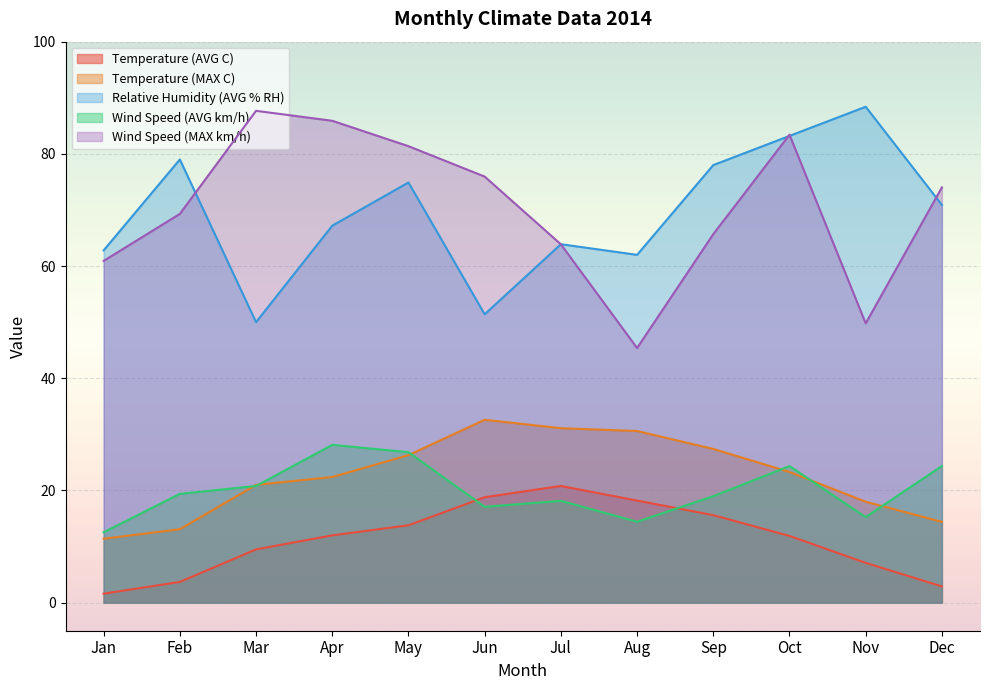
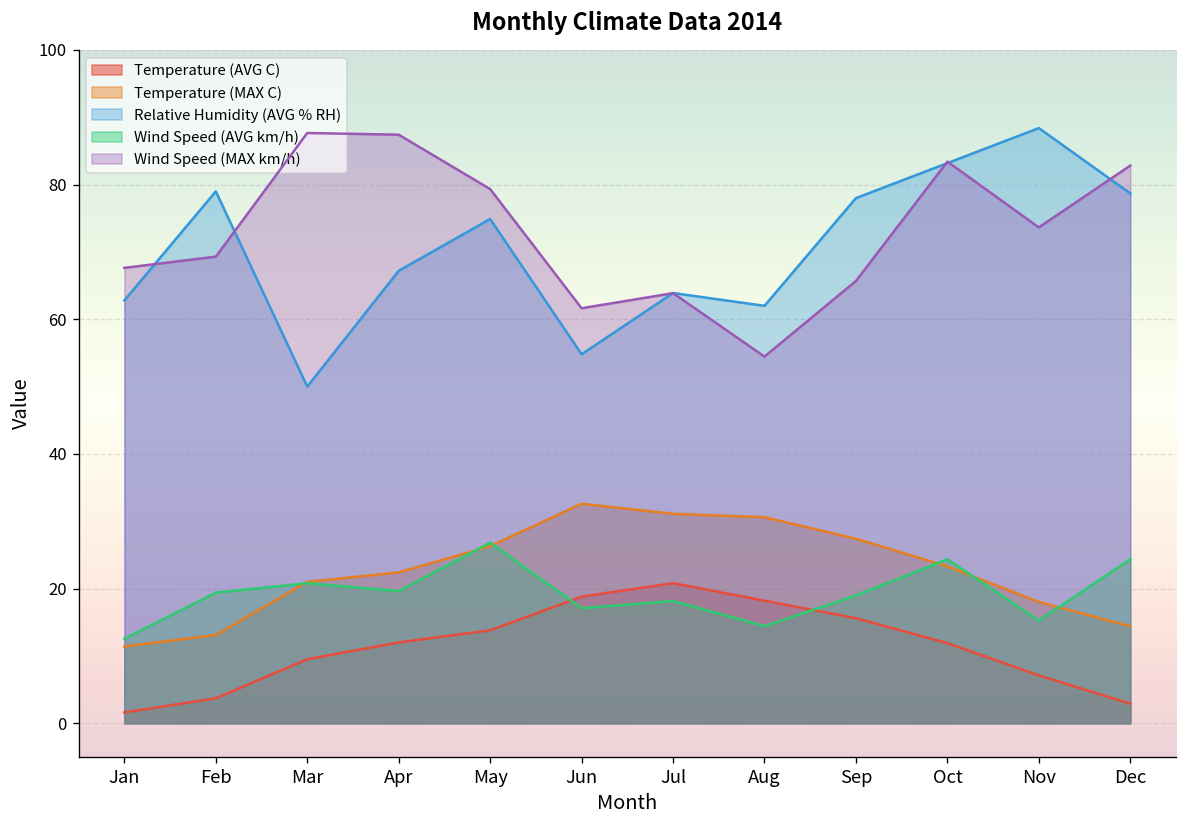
  {
    "Relative Humidity (AVG % RH)": {
      "Jan": 63,
      "Feb": 79,
      "Mar": 50,
      "Apr": 67,
      "May": 75,
-     "Jun": 51,
+     "Jun": 55,
      "Aug": 62,
      "Sep": 78,
      "Nov": 88,
-     "Dec": 71
+     "Dec": 79
    },
    "Wind Speed (AVG km/h)": {
      "Jan": 13,
      "Feb": 19,
-     "Apr": 28,
+     "Apr": 20,
      "May": 27,
      "Jun": 17,
      "Jul": 18,
      "Aug": 14,
      "Sep": 19,
      "Oct": 24,
      "Nov": 15,
      "Dec": 24
    },
    "Wind Speed (MAX km/h)": {
-     "Jan": 61,
+     "Jan": 68,
      "Feb": 69,
-     "Apr": 86,
-     "May": 81,
-     "Jun": 76,
-     "Aug": 45,
+     "Apr": 87,
+     "May": 79,
+     "Jun": 62,
+     "Aug": 54,
      "Sep": 66,
-     "Nov": 50,
-     "Dec": 74
+     "Nov": 74,
+     "Dec": 83
    }
  }
